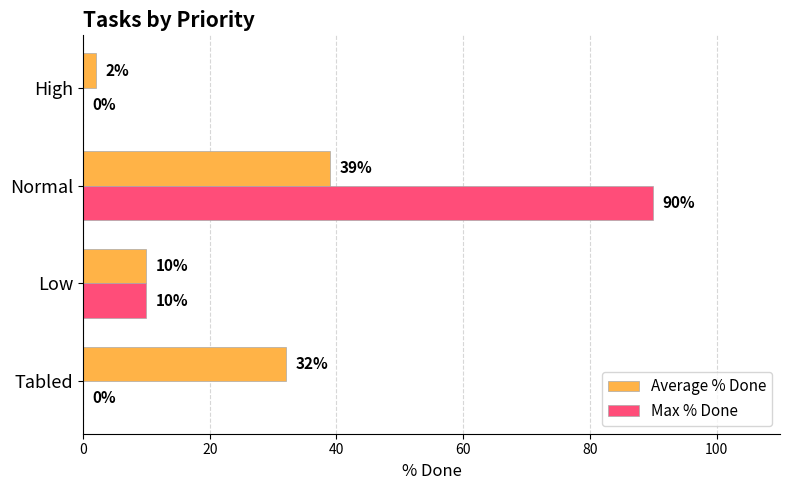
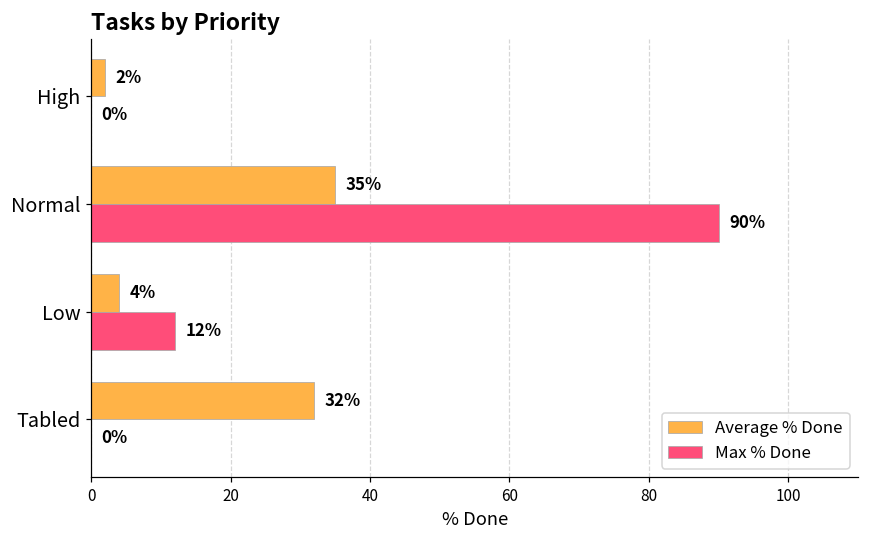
  {
    "Average % Done": {
      "High": "2%",
-     "Normal": "39%",
-     "Low": "10%",
+     "Normal": "35%",
+     "Low": "4%",
      "Tabled": "32%"
    },
    "Max % Done": {
      "High": "0%",
      "Normal": "90%",
-     "Low": "10%",
+     "Low": "12%",
      "Tabled": "0%"
    }
  }
